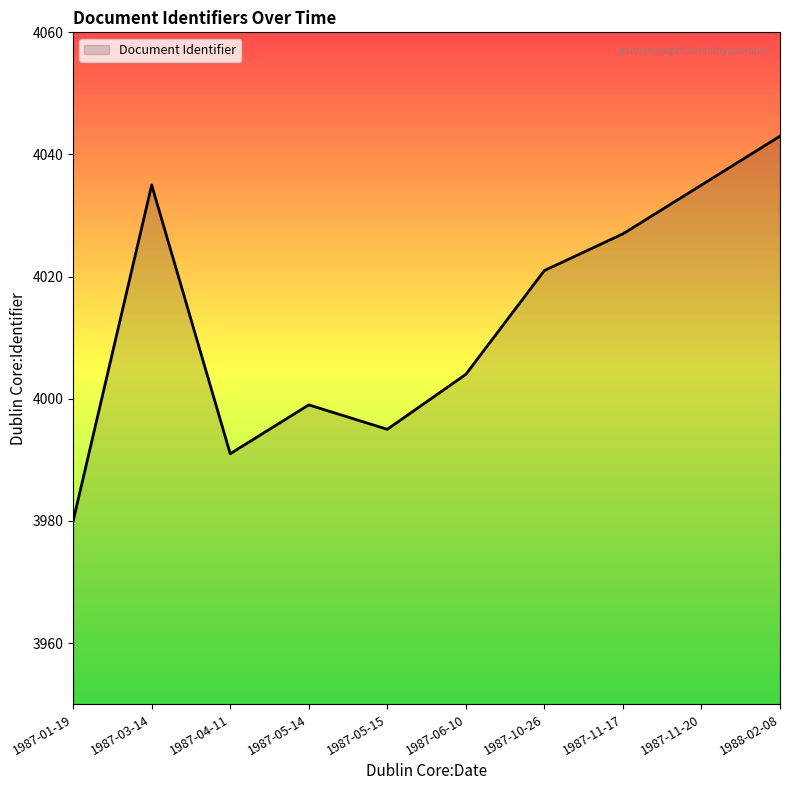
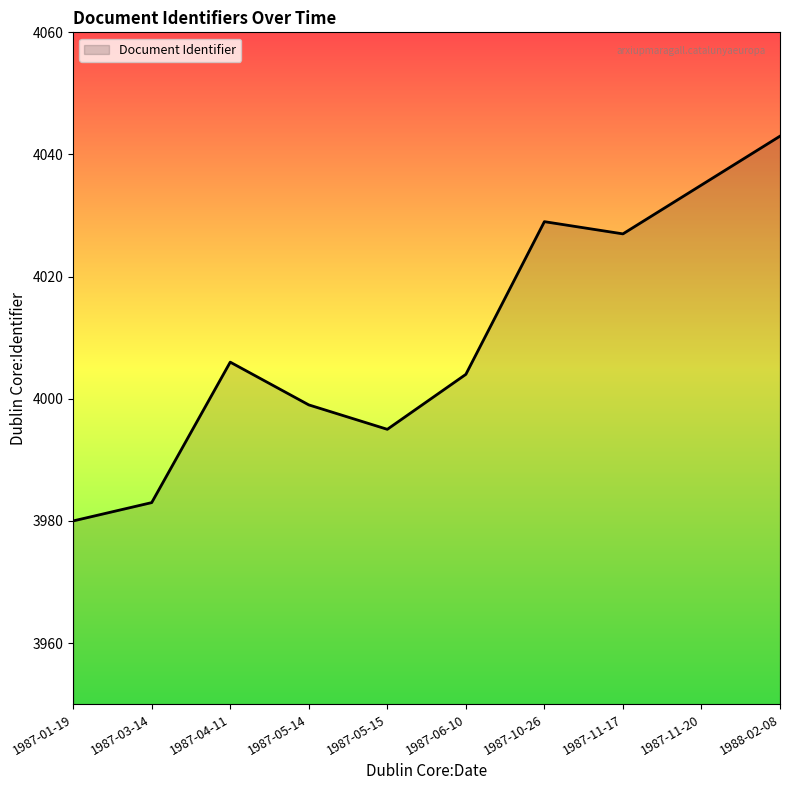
  {
    "1987-01-19": 3980,
-   "1987-03-14": 4035,
-   "1987-04-11": 3991,
+   "1987-03-14": 3983,
+   "1987-04-11": 4006,
    "1987-05-14": 3999,
    "1987-05-15": 3995,
    "1987-06-10": 4004,
-   "1987-10-26": 4021,
+   "1987-10-26": 4029,
    "1987-11-17": 4027,
    "1987-11-20": 4035,
    "1988-02-08": 4043
  }
